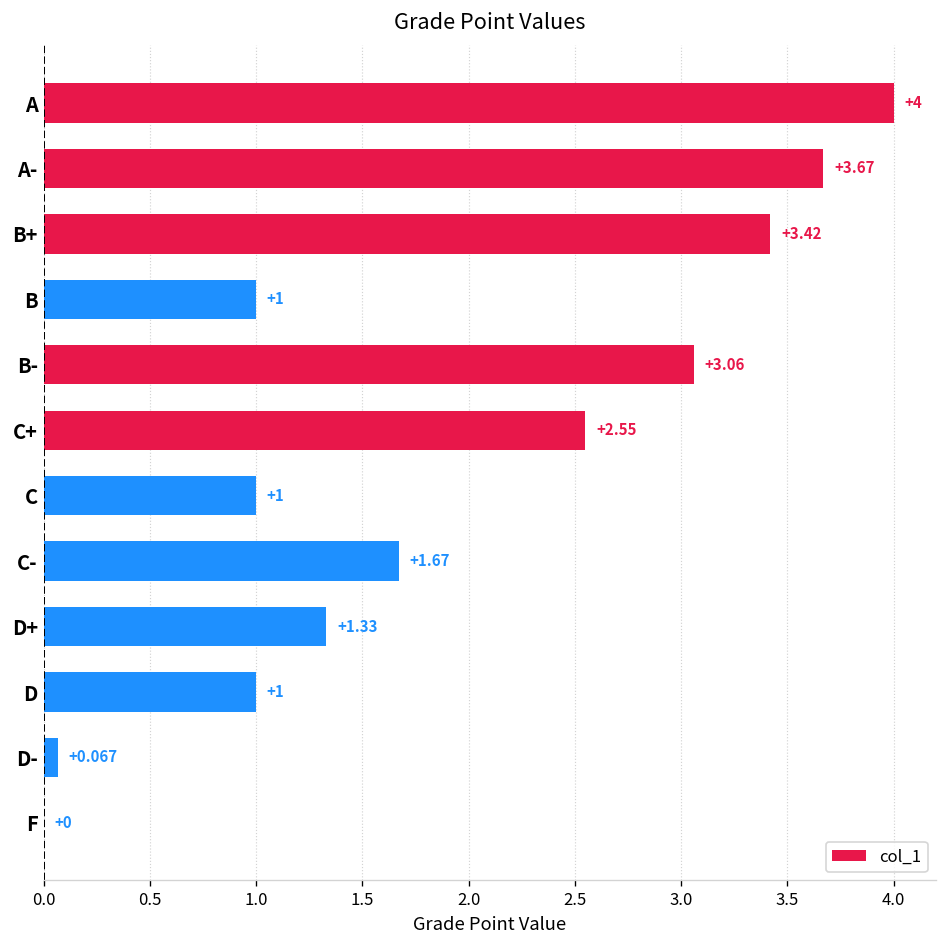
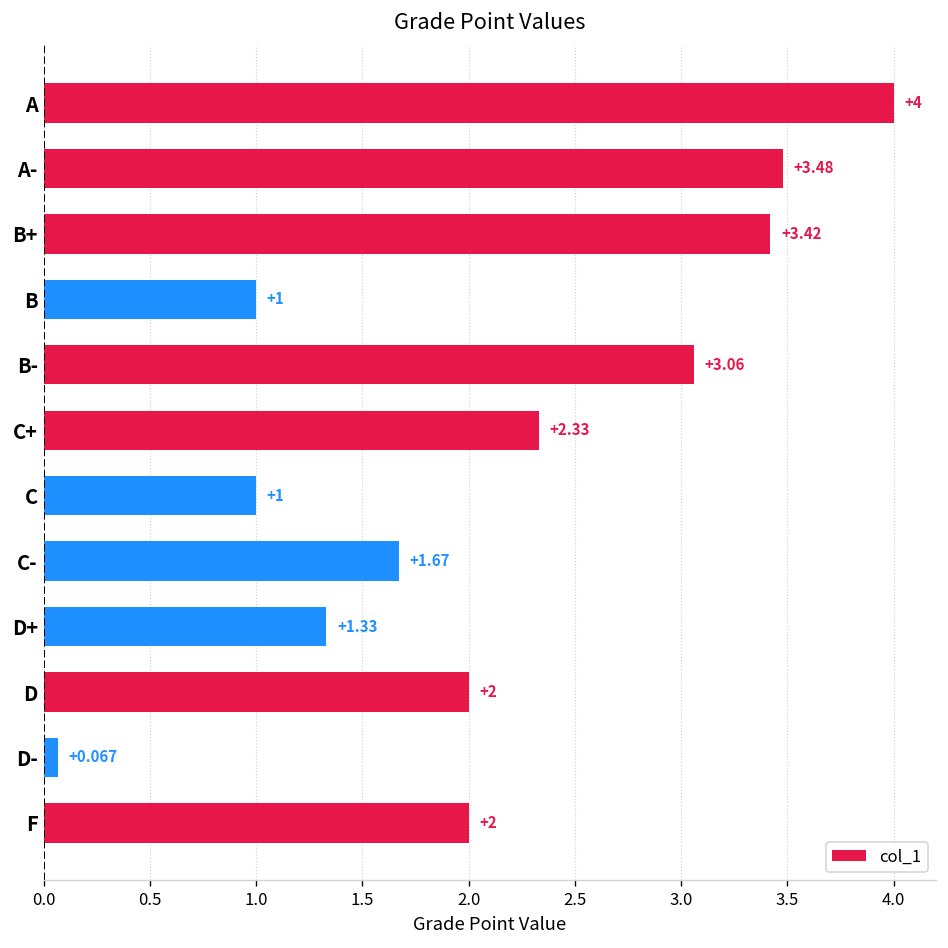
  {
    "A": "+4",
-   "A-": "+3.67",
+   "A-": "+3.48",
    "B+": "+3.42",
    "B": "+1",
    "B-": "+3.06",
-   "C+": "+2.55",
+   "C+": "+2.33",
    "C": "+1",
    "C-": "+1.67",
    "D+": "+1.33",
-   "D": "+1",
+   "D": "+2",
    "D-": "+0.067",
-   "F": "+0"
+   "F": "+2"
  }
